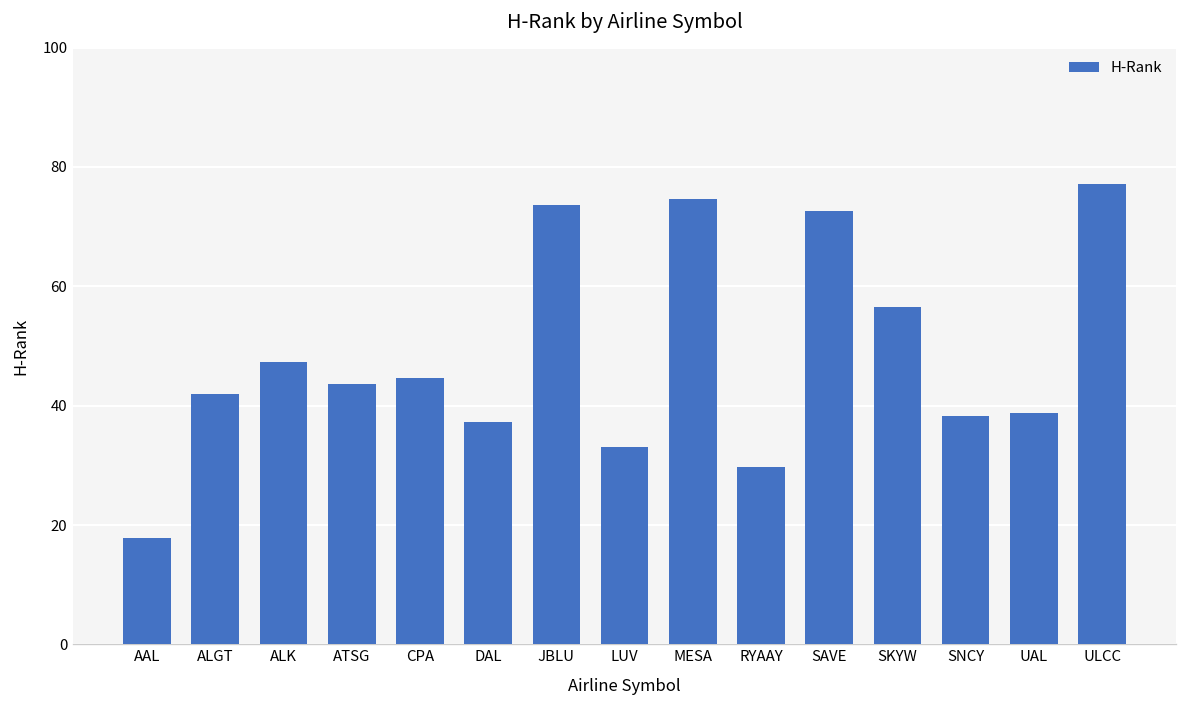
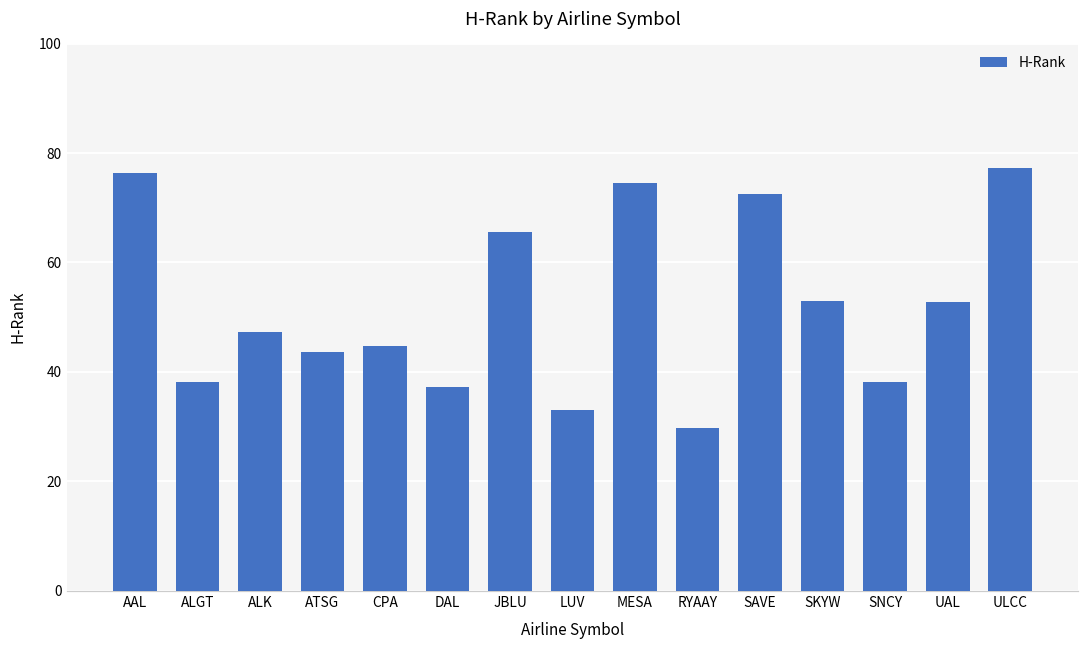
  {
-   "AAL": 18,
-   "ALGT": 42,
+   "AAL": 76,
+   "ALGT": 38,
    "ALK": 47,
    "ATSG": 44,
    "CPA": 45,
    "DAL": 37,
-   "JBLU": 74,
+   "JBLU": 66,
    "LUV": 33,
    "MESA": 75,
    "RYAAY": 30,
    "SAVE": 73,
-   "SKYW": 57,
+   "SKYW": 53,
    "SNCY": 38,
-   "UAL": 39,
+   "UAL": 53,
    "ULCC": 77
  }
